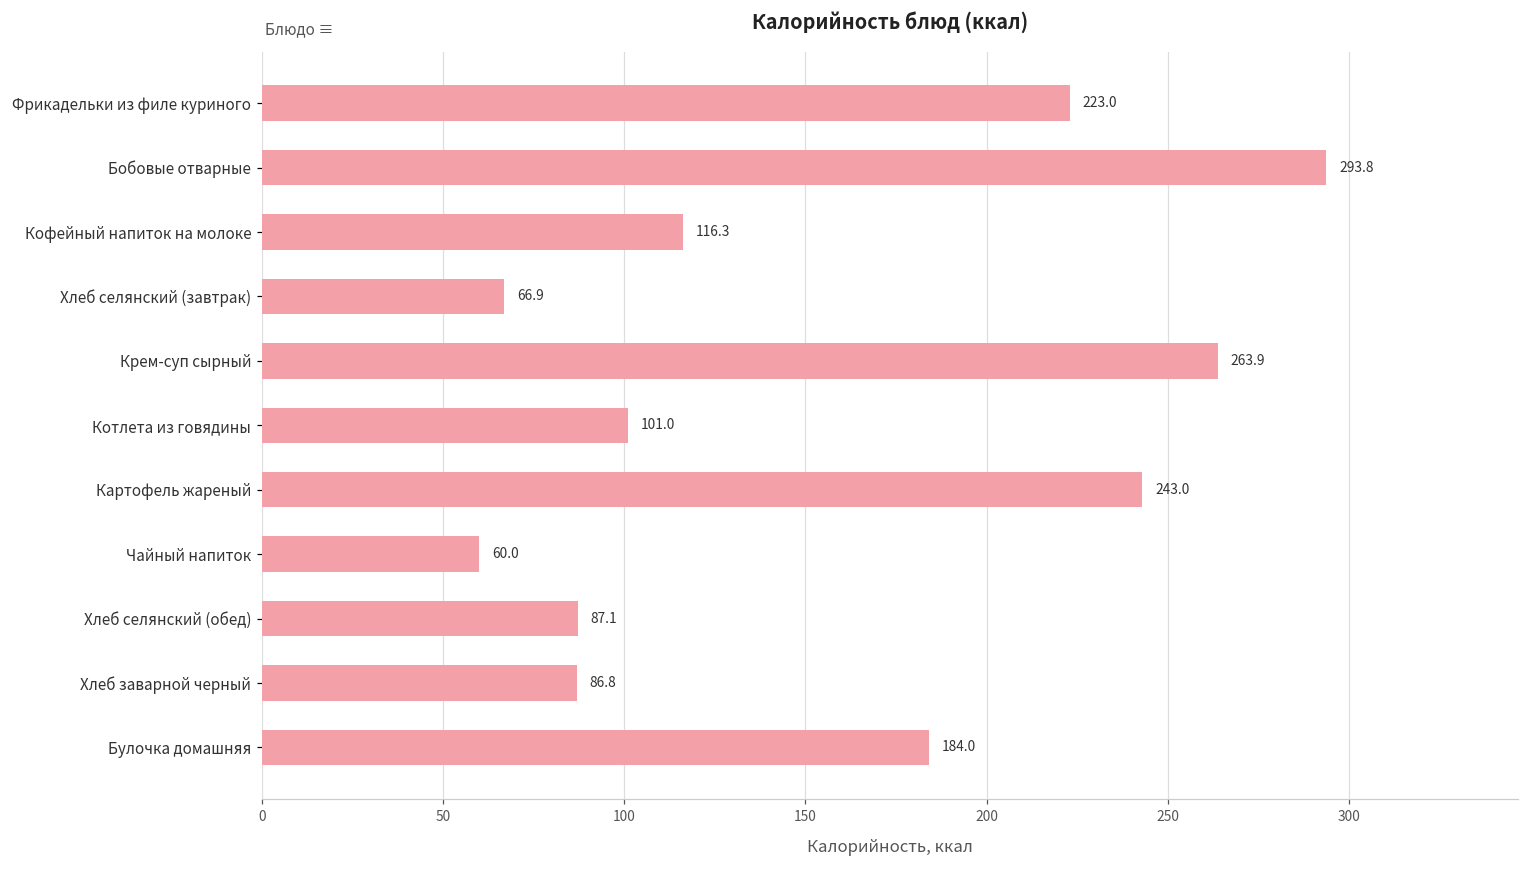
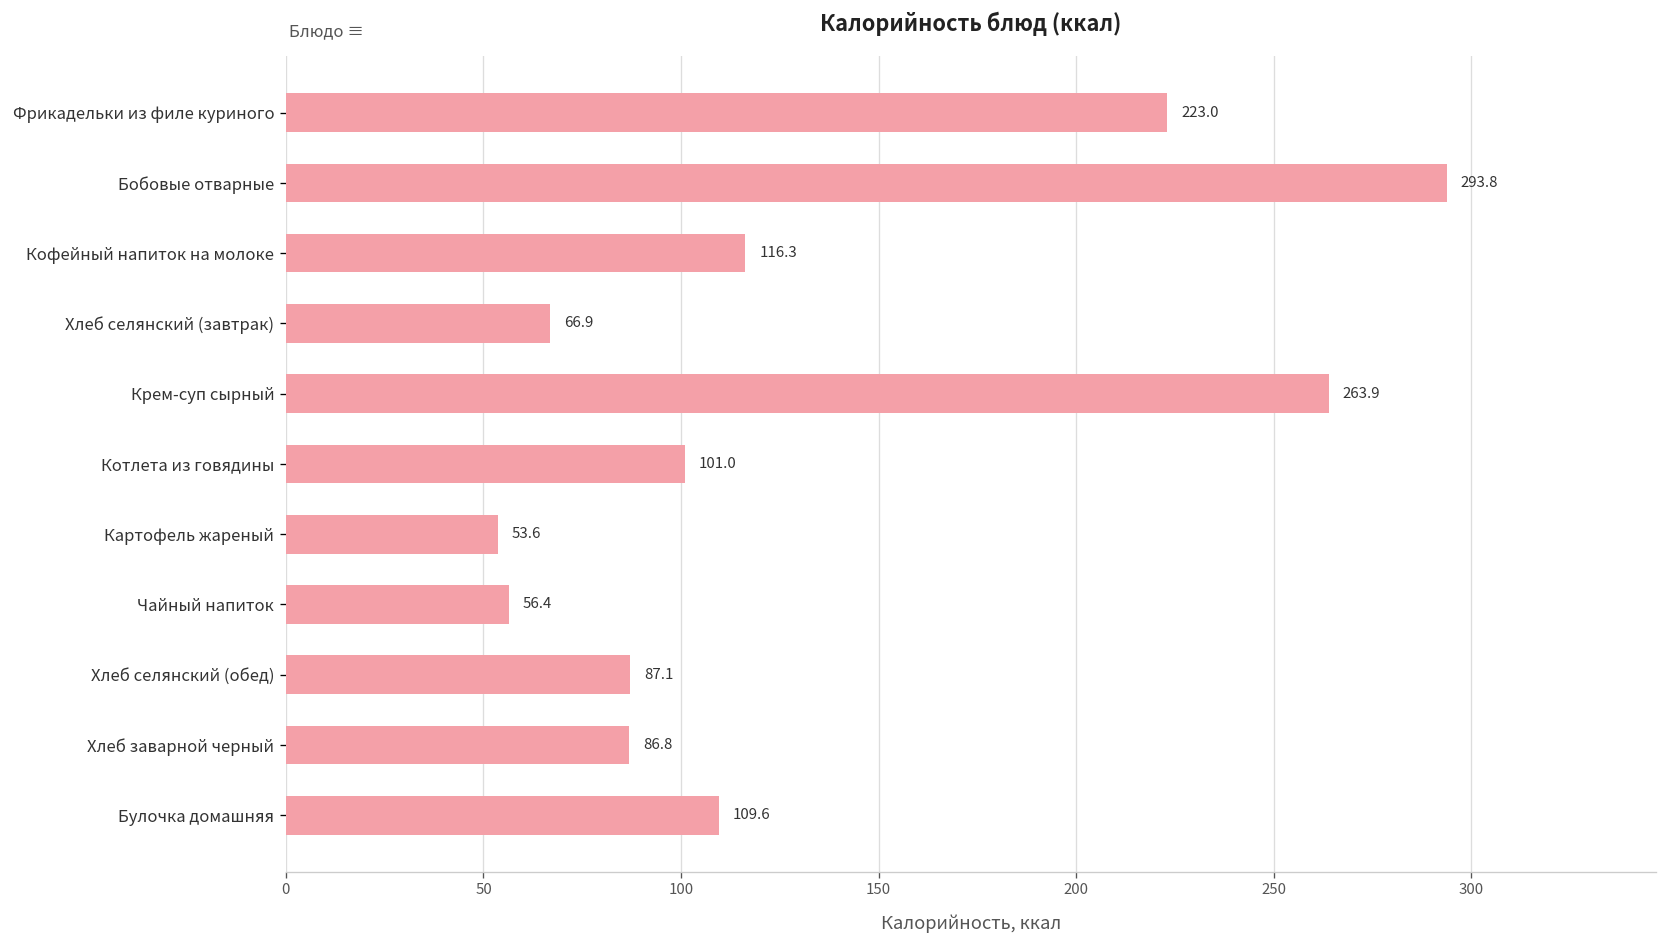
  {
    "Фрикадельки из филе куриного": 223.0,
    "Бобовые отварные": 293.8,
    "Кофейный напиток на молоке": 116.3,
    "Хлеб селянский (завтрак)": 66.9,
    "Крем-суп сырный": 263.9,
    "Котлета из говядины": 101.0,
-   "Картофель жареный": 243.0,
-   "Чайный напиток": 60.0,
+   "Картофель жареный": 53.6,
+   "Чайный напиток": 56.4,
    "Хлеб селянский (обед)": 87.1,
    "Хлеб заварной черный": 86.8,
-   "Булочка домашняя": 184.0
+   "Булочка домашняя": 109.6
  }
